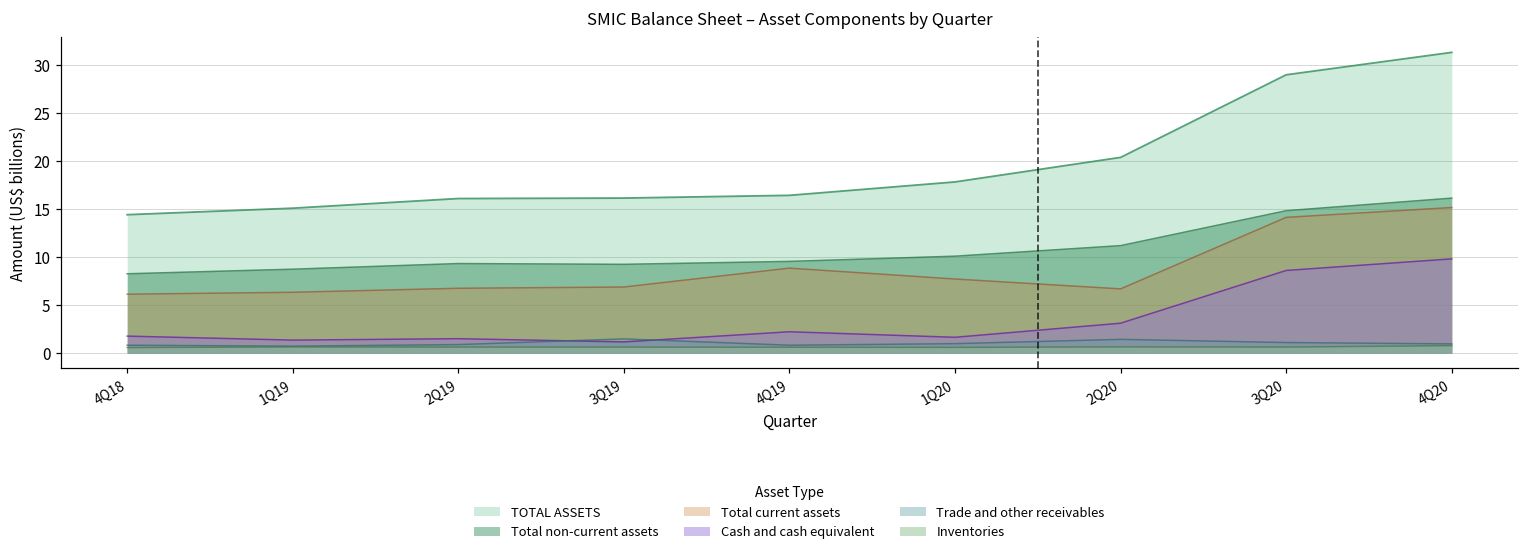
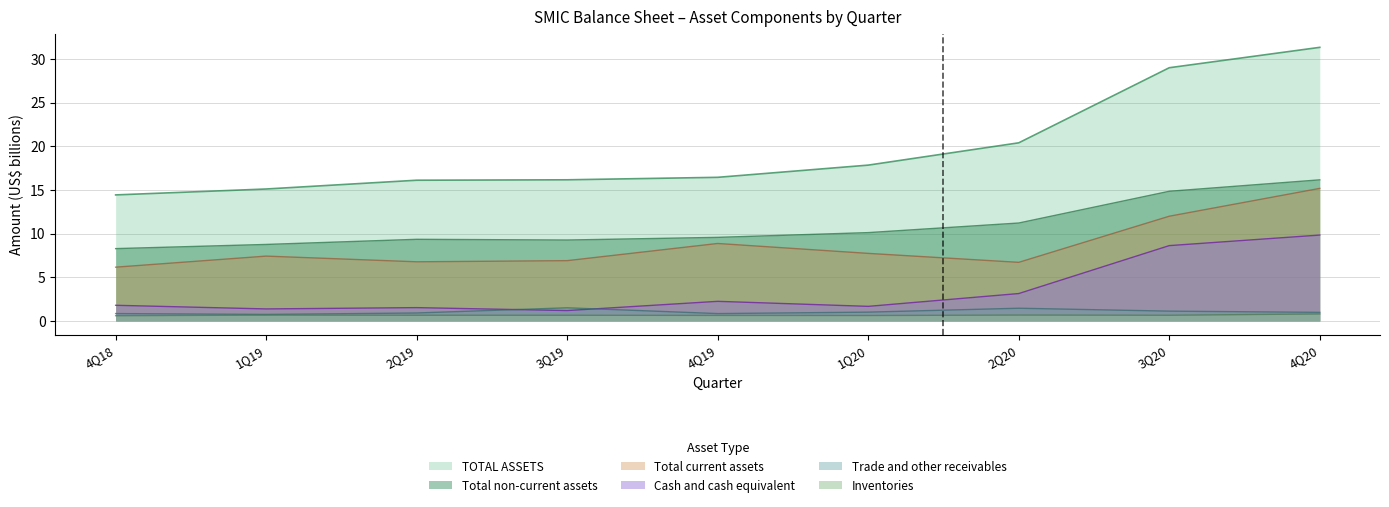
  {
    "Total current assets": {
      "4Q18": 6,
-     "1Q19": 6,
+     "1Q19": 7,
      "2Q19": 7,
      "3Q19": 7,
      "4Q19": 9,
      "1Q20": 8,
      "2Q20": 7,
-     "3Q20": 14,
+     "3Q20": 12,
      "4Q20": 15
    }
  }
